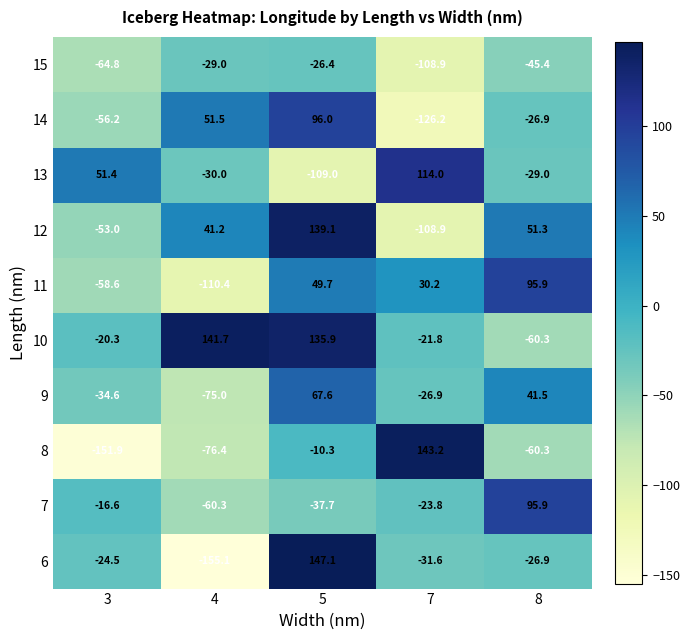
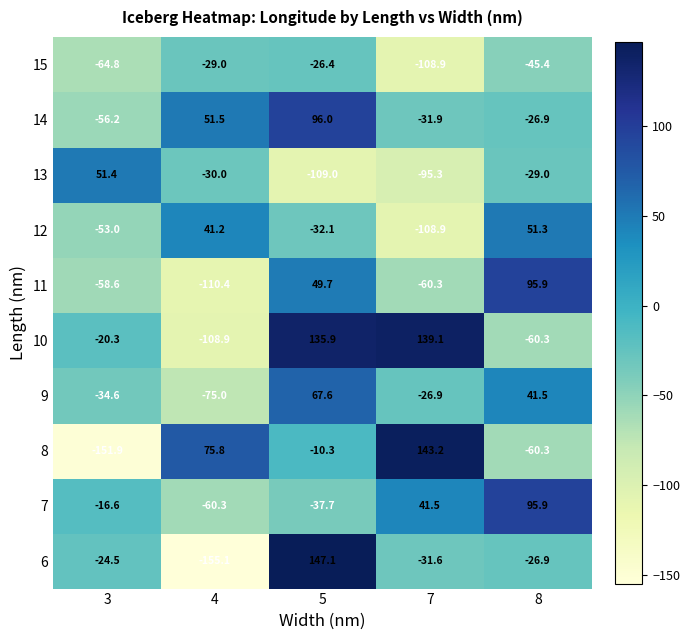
  {
    "15": {
      "3": -64.8,
      "4": -29.0,
      "5": -26.4,
      "7": -108.9,
      "8": -45.4
    },
    "14": {
      "3": -56.2,
      "4": 51.5,
      "5": 96.0,
-     "7": -126.2,
+     "7": -31.9,
      "8": -26.9
    },
    "13": {
      "3": 51.4,
      "4": -30.0,
      "5": -109.0,
-     "7": 114.0,
+     "7": -95.3,
      "8": -29.0
    },
    "12": {
      "3": -53.0,
      "4": 41.2,
-     "5": 139.1,
+     "5": -32.1,
      "7": -108.9,
      "8": 51.3
    },
    "11": {
      "3": -58.6,
      "4": -110.4,
      "5": 49.7,
-     "7": 30.2,
+     "7": -60.3,
      "8": 95.9
    },
    "10": {
      "3": -20.3,
-     "4": 141.7,
+     "4": -108.9,
      "5": 135.9,
-     "7": -21.8,
+     "7": 139.1,
      "8": -60.3
    },
    "9": {
      "3": -34.6,
      "4": -75.0,
      "5": 67.6,
      "7": -26.9,
      "8": 41.5
    },
    "8": {
-     "4": -76.4,
+     "4": 75.8,
      "5": -10.3,
      "7": 143.2,
      "8": -60.3
    },
    "7": {
      "3": -16.6,
      "4": -60.3,
      "5": -37.7,
-     "7": -23.8,
+     "7": 41.5,
      "8": 95.9
    },
    "6": {
      "3": -24.5,
      "5": 147.1,
      "7": -31.6,
      "8": -26.9
    }
  }
